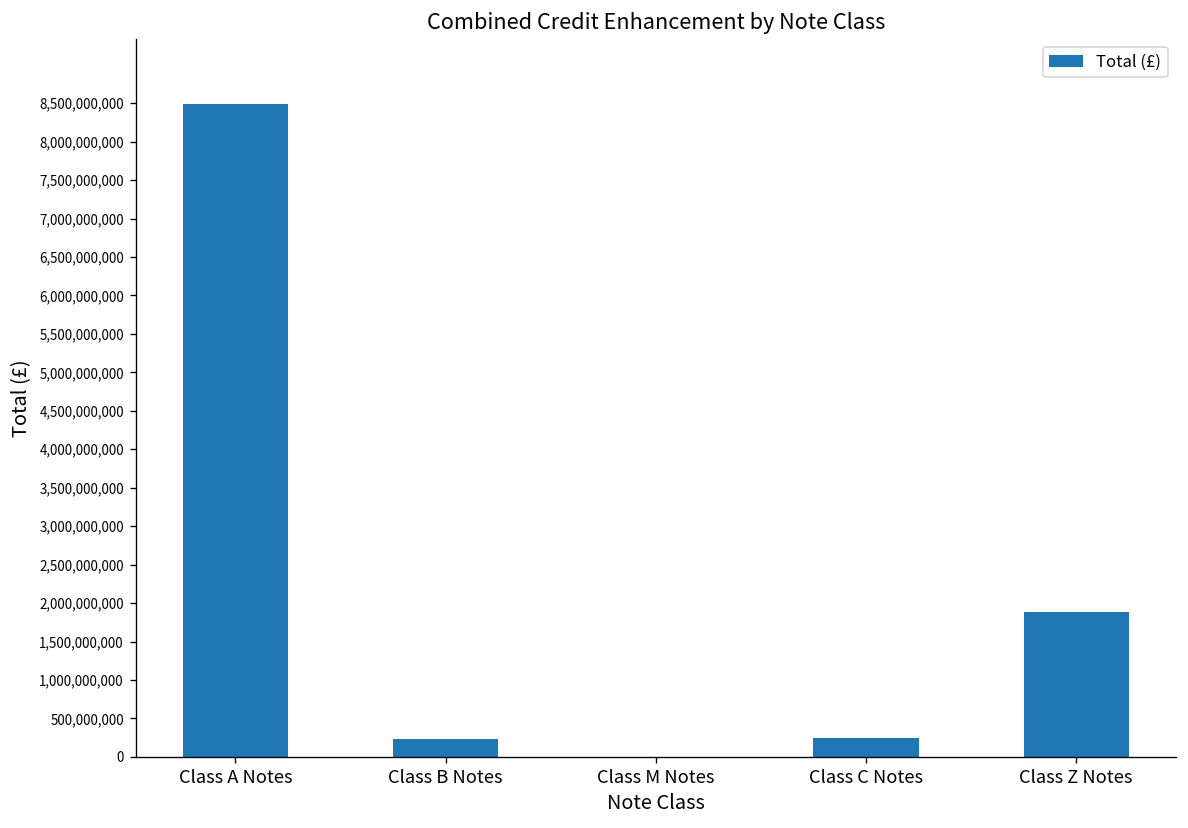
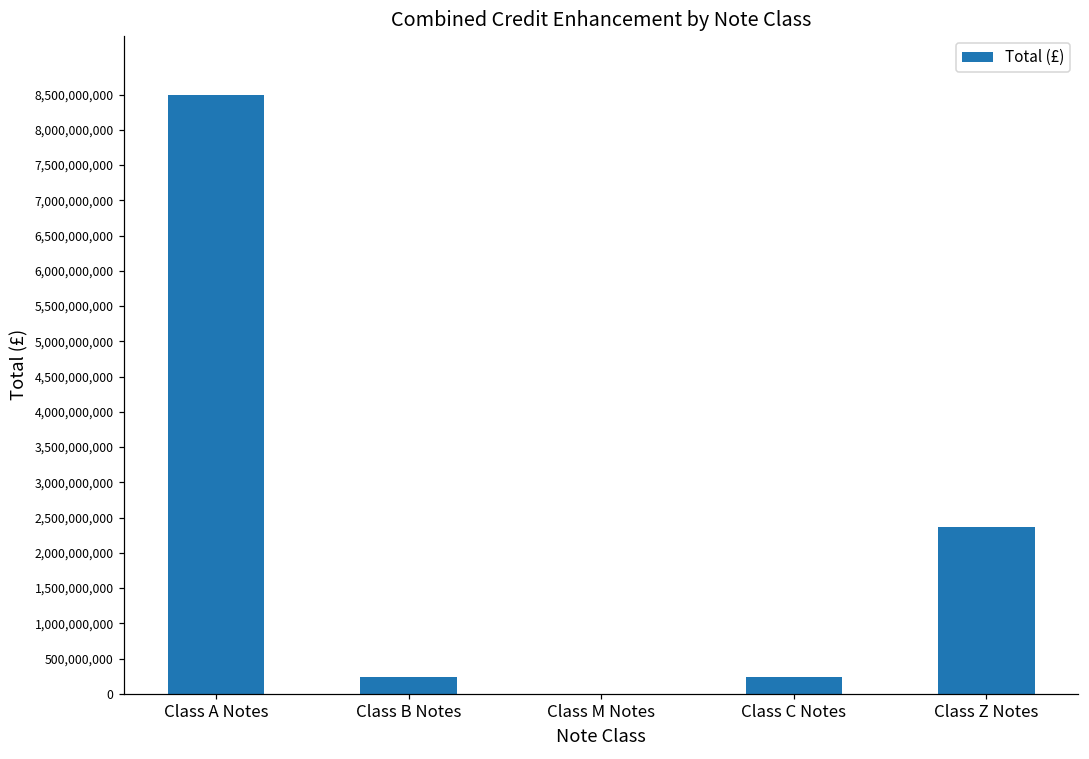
  {
    "Class A Notes": "8,500,000,000",
    "Class B Notes": "200,000,000",
    "Class M Notes": "0",
    "Class C Notes": "200,000,000",
-   "Class Z Notes": "1,900,000,000"
+   "Class Z Notes": "2,400,000,000"
  }
